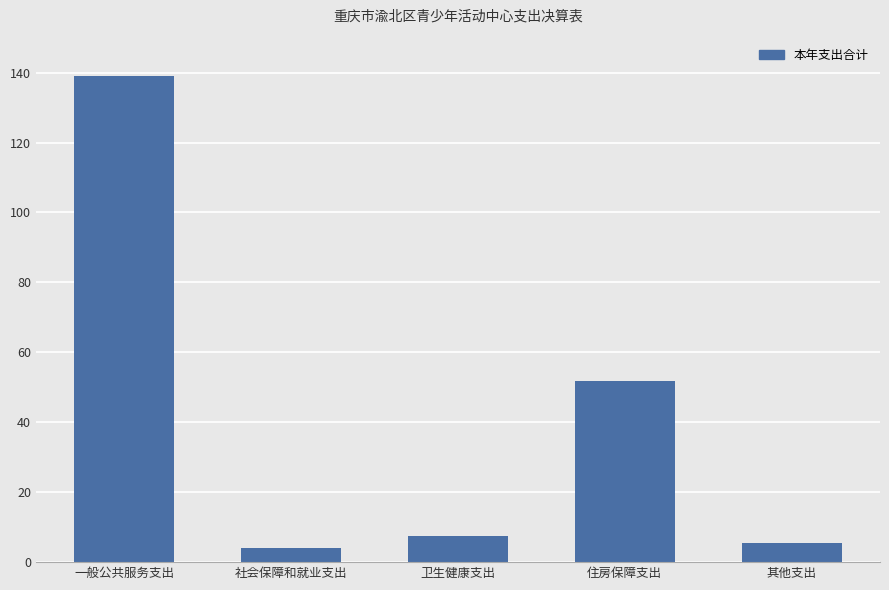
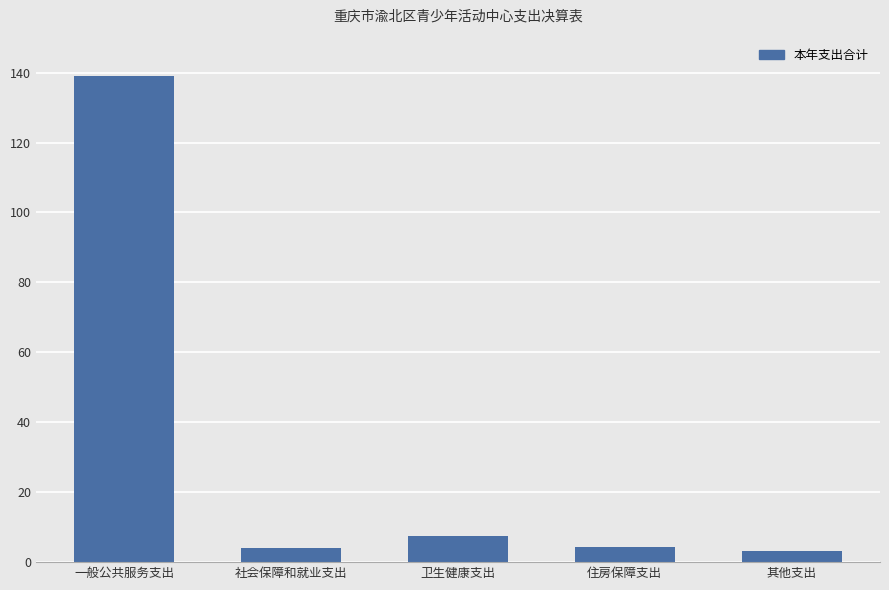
  {
    "一般公共服务支出": 139,
    "社会保障和就业支出": 4,
    "卫生健康支出": 7,
-   "住房保障支出": 52,
-   "其他支出": 6
+   "住房保障支出": 4,
+   "其他支出": 3
  }
